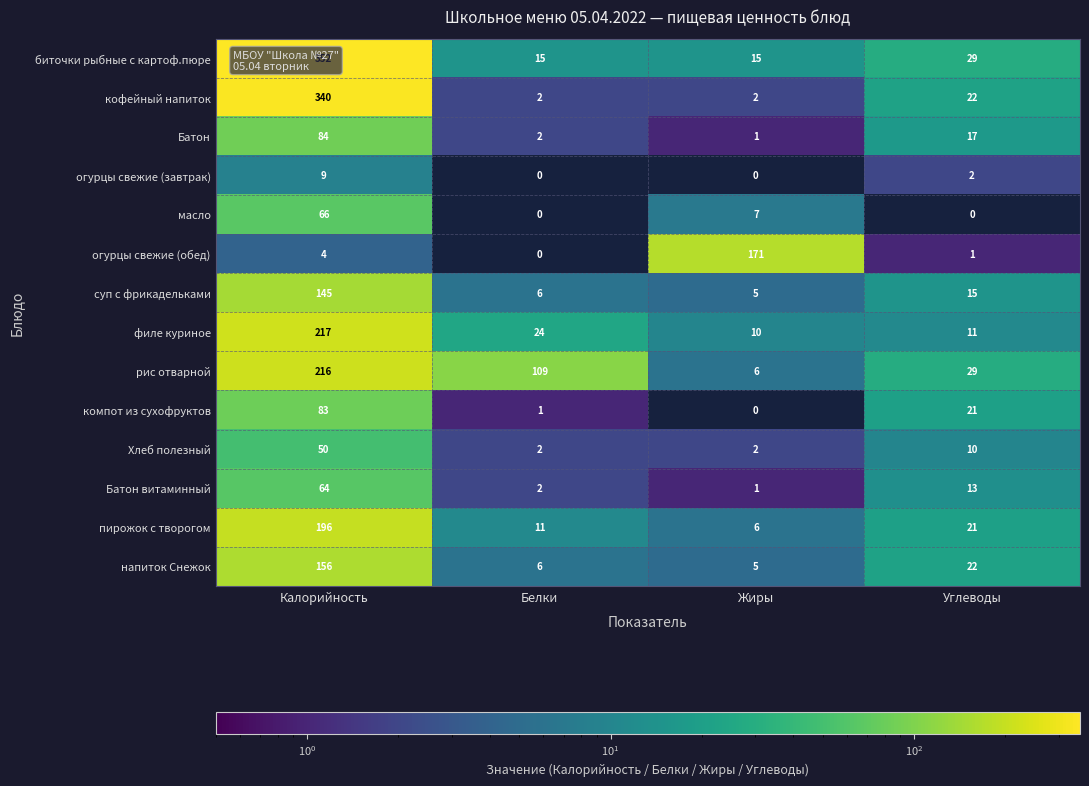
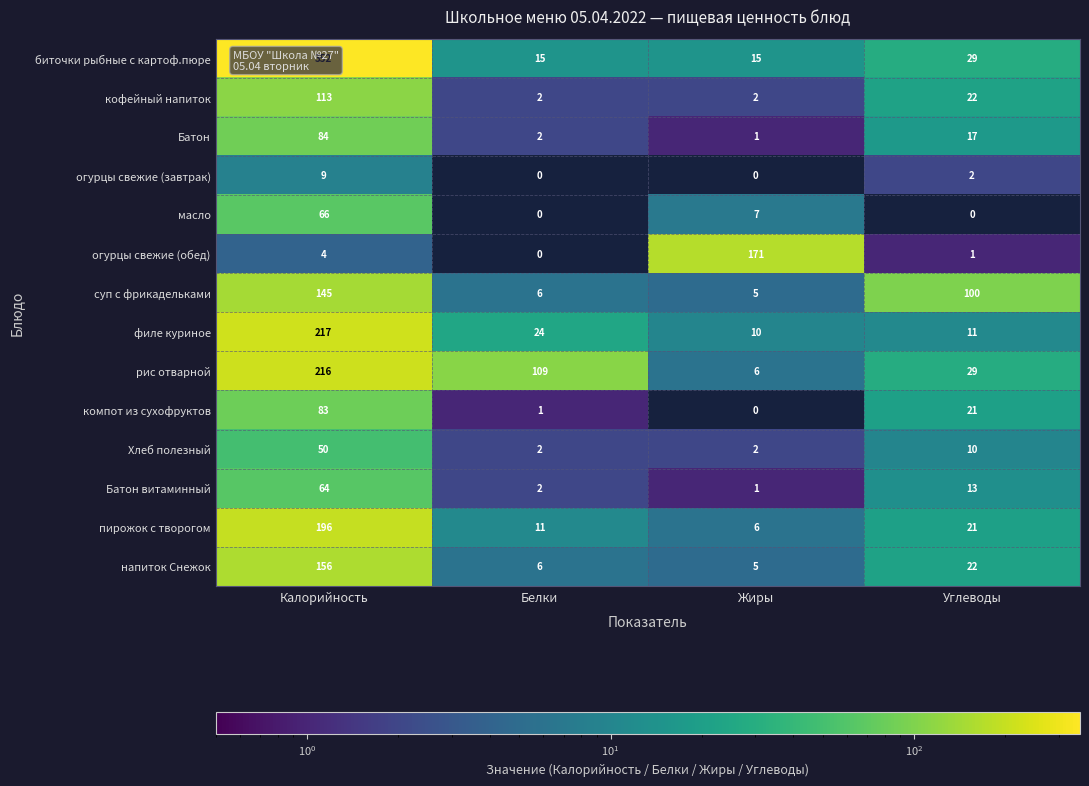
  {
    "биточки рыбные с картоф.пюре": {
      "Белки": 15,
      "Жиры": 15,
      "Углеводы": 29
    },
    "кофейный напиток": {
-     "Калорийность": 340,
+     "Калорийность": 113,
      "Белки": 2,
      "Жиры": 2,
      "Углеводы": 22
    },
    "Батон": {
      "Калорийность": 84,
      "Белки": 2,
      "Жиры": 1,
      "Углеводы": 17
    },
    "огурцы свежие (завтрак)": {
      "Калорийность": 9,
      "Белки": 0,
      "Жиры": 0,
      "Углеводы": 2
    },
    "масло": {
      "Калорийность": 66,
      "Белки": 0,
      "Жиры": 7,
      "Углеводы": 0
    },
    "огурцы свежие (обед)": {
      "Калорийность": 4,
      "Белки": 0,
      "Жиры": 171,
      "Углеводы": 1
    },
    "суп с фрикадельками": {
      "Калорийность": 145,
      "Белки": 6,
      "Жиры": 5,
-     "Углеводы": 15
+     "Углеводы": 100
    },
    "филе куриное": {
      "Калорийность": 217,
      "Белки": 24,
      "Жиры": 10,
      "Углеводы": 11
    },
    "рис отварной": {
      "Калорийность": 216,
      "Белки": 109,
      "Жиры": 6,
      "Углеводы": 29
    },
    "компот из сухофруктов": {
      "Калорийность": 83,
      "Белки": 1,
      "Жиры": 0,
      "Углеводы": 21
    },
    "Хлеб полезный": {
      "Калорийность": 50,
      "Белки": 2,
      "Жиры": 2,
      "Углеводы": 10
    },
    "Батон витаминный": {
      "Калорийность": 64,
      "Белки": 2,
      "Жиры": 1,
      "Углеводы": 13
    },
    "пирожок с творогом": {
      "Калорийность": 196,
      "Белки": 11,
      "Жиры": 6,
      "Углеводы": 21
    },
    "напиток Снежок": {
      "Калорийность": 156,
      "Белки": 6,
      "Жиры": 5,
      "Углеводы": 22
    }
  }
